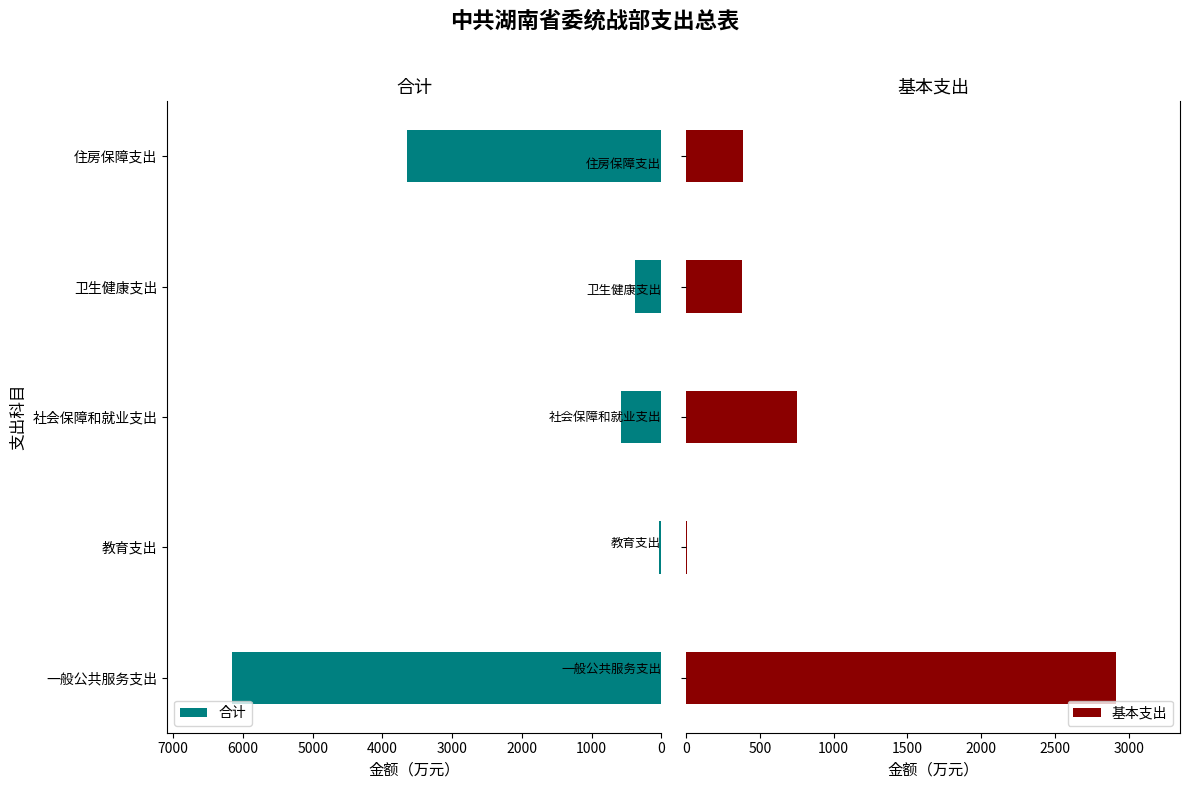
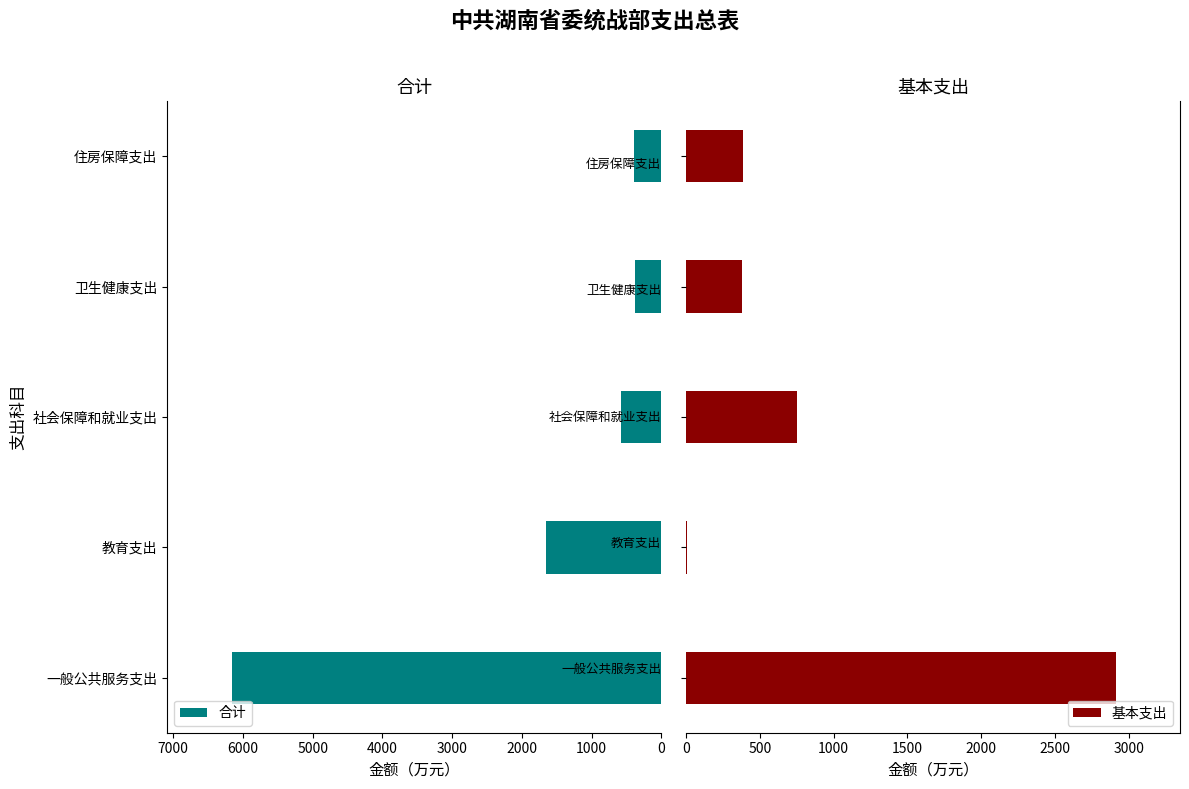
  {
    "合计": {
-     "住房保障支出": 3700,
+     "住房保障支出": 400,
      "卫生健康支出": 400,
      "社会保障和就业支出": 600,
-     "教育支出": 0,
+     "教育支出": 1700,
      "一般公共服务支出": 6200
    }
  }
